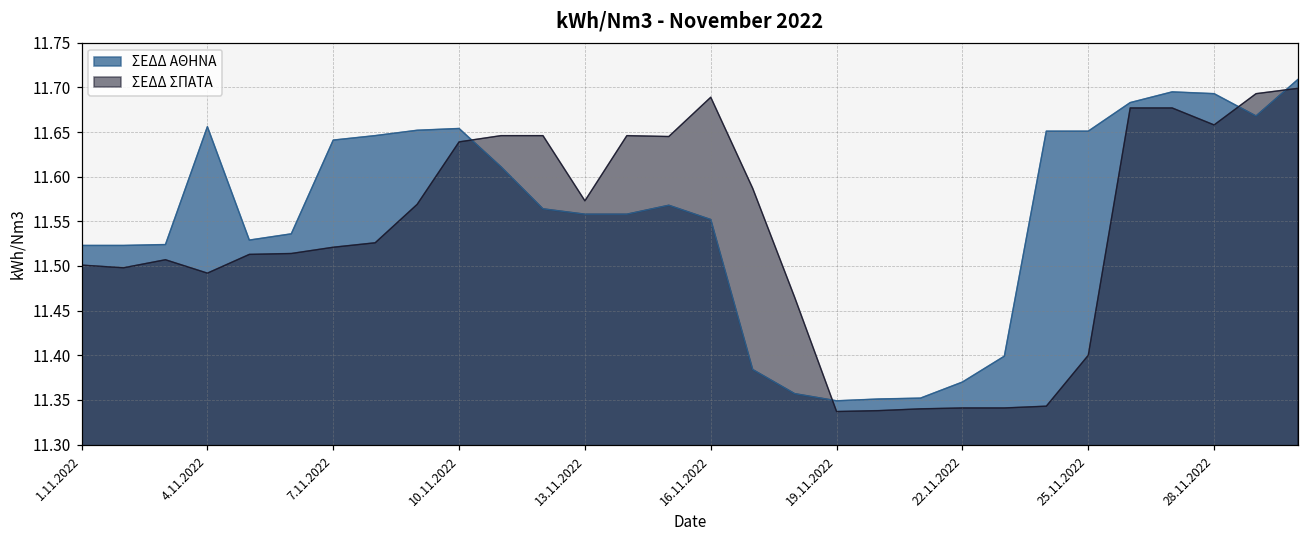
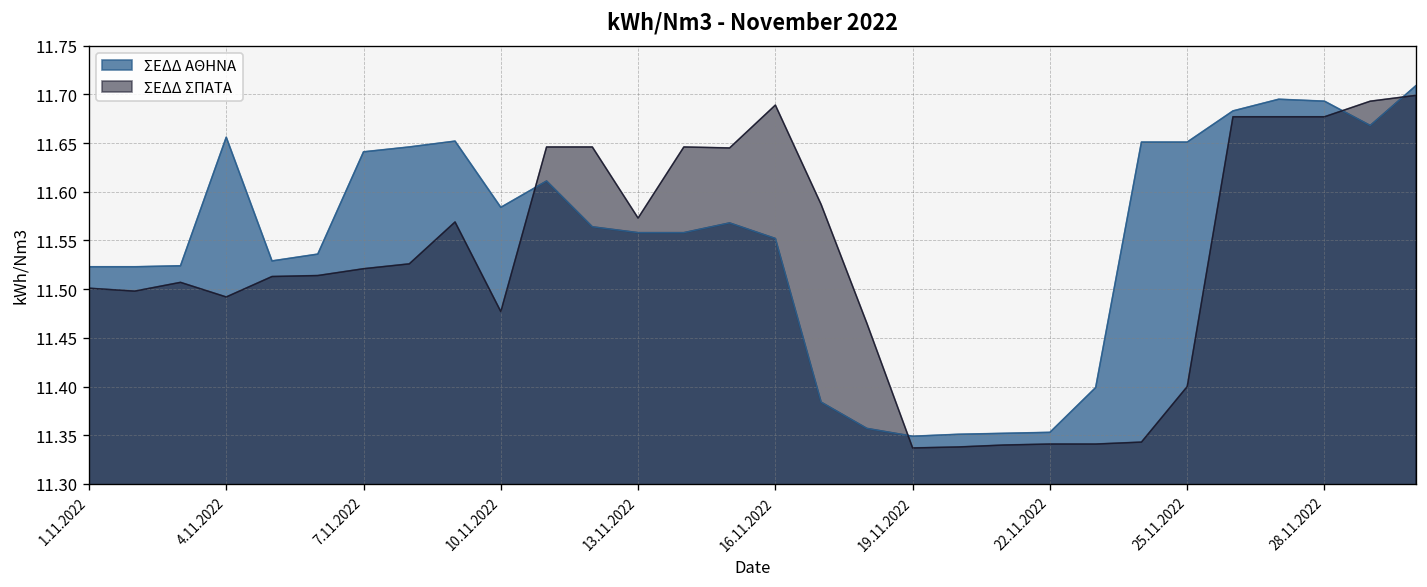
  {
    "ΣΕΔΔ ΑΘΗΝΑ": {
      "1.11.2022": 11.52,
      "4.11.2022": 11.66,
      "7.11.2022": 11.64,
-     "10.11.2022": 11.65,
+     "10.11.2022": 11.58,
      "13.11.2022": 11.56,
      "16.11.2022": 11.55,
      "19.11.2022": 11.35,
-     "22.11.2022": 11.37,
+     "22.11.2022": 11.35,
      "25.11.2022": 11.65,
      "28.11.2022": 11.69
    },
    "ΣΕΔΔ ΣΠΑΤΑ": {
      "1.11.2022": 11.50,
      "4.11.2022": 11.49,
      "7.11.2022": 11.52,
-     "10.11.2022": 11.64,
+     "10.11.2022": 11.48,
      "13.11.2022": 11.57,
      "16.11.2022": 11.69,
      "19.11.2022": 11.34,
      "22.11.2022": 11.34,
      "25.11.2022": 11.40,
-     "28.11.2022": 11.66
+     "28.11.2022": 11.68
    }
  }
